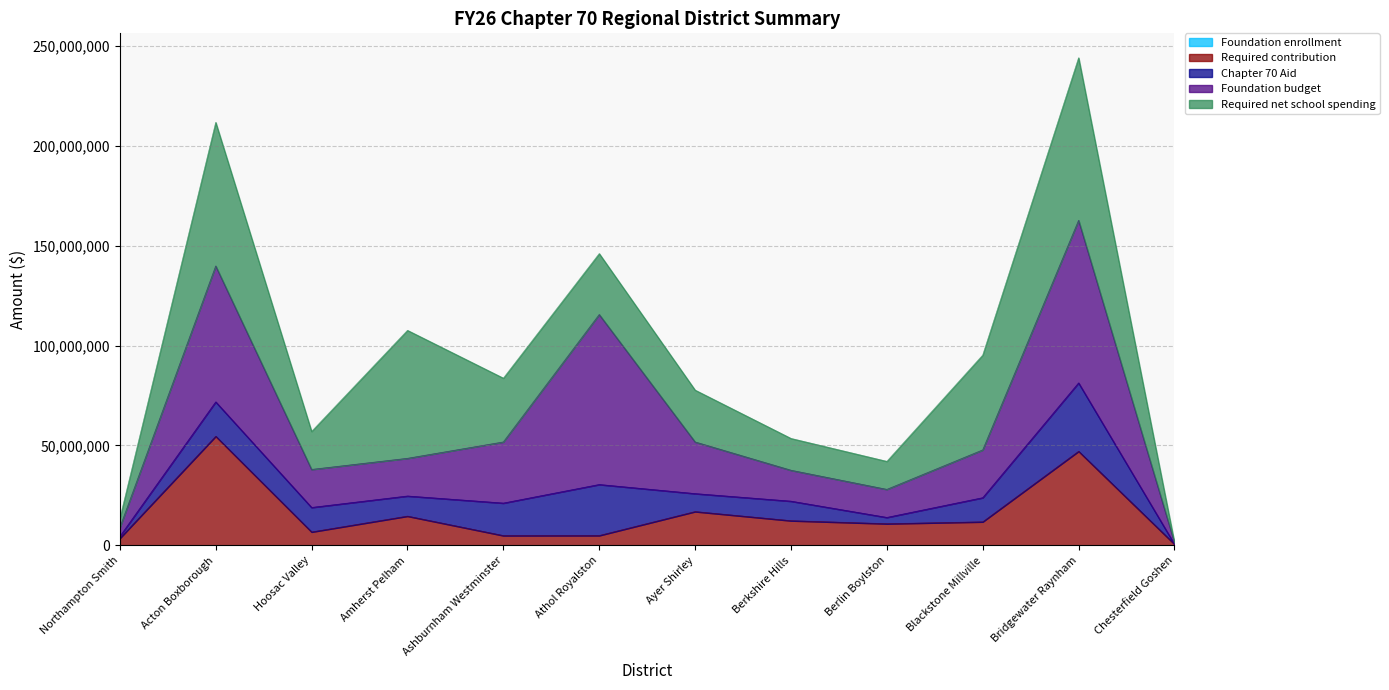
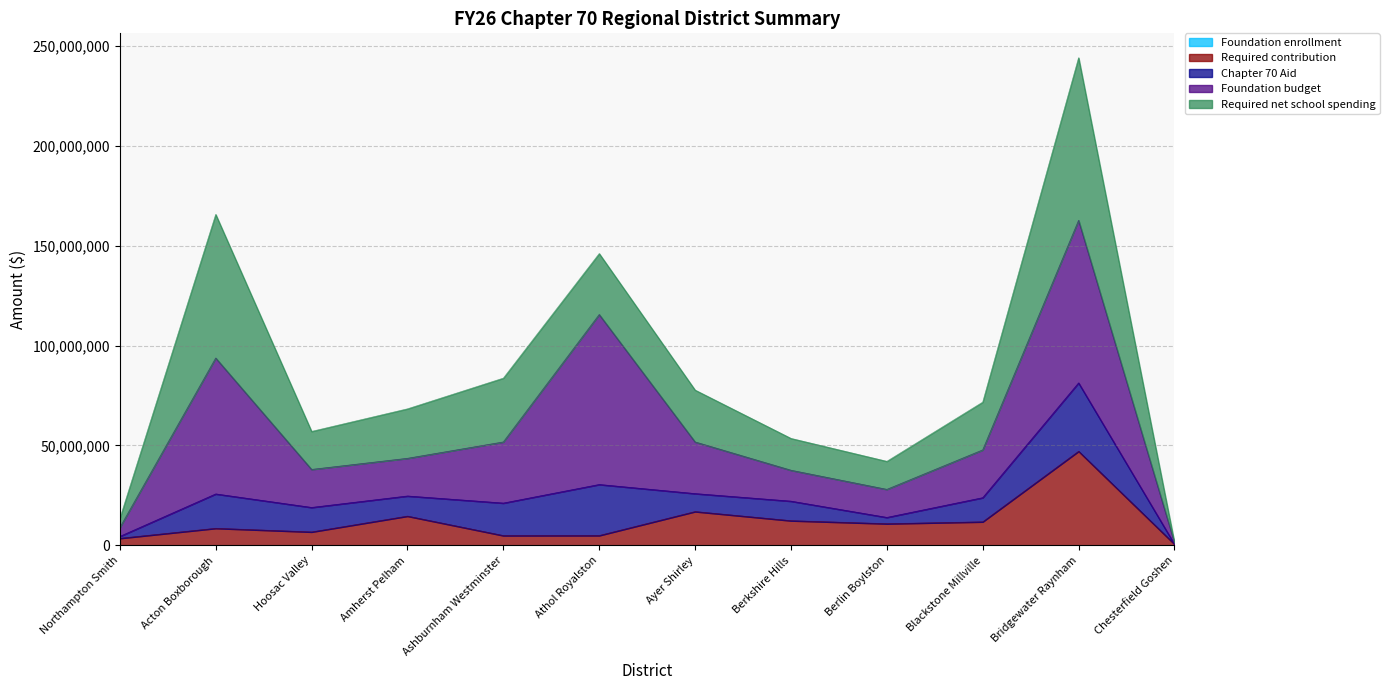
  {
    "Foundation enrollment": {
      "Northampton Smith": "0",
      "Acton Boxborough": "0",
      "Hoosac Valley": "0",
      "Amherst Pelham": "0",
      "Ashburnham Westminster": "0",
      "Athol Royalston": "0",
      "Ayer Shirley": "0",
      "Berkshire Hills": "0",
      "Berlin Boylston": "0",
      "Blackstone Millville": "0",
      "Bridgewater Raynham": "0"
    },
    "Required contribution": {
-     "Acton Boxborough": "55,000,000",
+     "Acton Boxborough": "9,000,000",
      "Hoosac Valley": "7,000,000",
      "Amherst Pelham": "15,000,000",
      "Ashburnham Westminster": "5,000,000",
      "Athol Royalston": "5,000,000",
      "Ayer Shirley": "17,000,000",
      "Berkshire Hills": "12,000,000",
      "Berlin Boylston": "11,000,000",
      "Blackstone Millville": "12,000,000",
      "Bridgewater Raynham": "47,000,000"
    },
    "Chapter 70 Aid": {
      "Acton Boxborough": "17,000,000",
      "Hoosac Valley": "12,000,000",
      "Amherst Pelham": "10,000,000",
      "Ashburnham Westminster": "16,000,000",
      "Athol Royalston": "26,000,000",
      "Ayer Shirley": "9,000,000",
      "Berkshire Hills": "10,000,000",
      "Berlin Boylston": "3,000,000",
      "Blackstone Millville": "12,000,000",
      "Bridgewater Raynham": "34,000,000"
    },
    "Foundation budget": {
      "Northampton Smith": "4,000,000",
      "Acton Boxborough": "68,000,000",
      "Hoosac Valley": "19,000,000",
      "Amherst Pelham": "19,000,000",
      "Ashburnham Westminster": "31,000,000",
      "Athol Royalston": "85,000,000",
      "Ayer Shirley": "26,000,000",
      "Berkshire Hills": "15,000,000",
      "Berlin Boylston": "14,000,000",
      "Blackstone Millville": "24,000,000",
      "Bridgewater Raynham": "81,000,000"
    },
    "Required net school spending": {
      "Northampton Smith": "5,000,000",
      "Acton Boxborough": "72,000,000",
      "Hoosac Valley": "19,000,000",
-     "Amherst Pelham": "64,000,000",
+     "Amherst Pelham": "25,000,000",
      "Ashburnham Westminster": "32,000,000",
      "Athol Royalston": "30,000,000",
      "Ayer Shirley": "26,000,000",
      "Berkshire Hills": "16,000,000",
      "Berlin Boylston": "14,000,000",
-     "Blackstone Millville": "47,000,000",
+     "Blackstone Millville": "24,000,000",
      "Bridgewater Raynham": "81,000,000"
    }
  }
